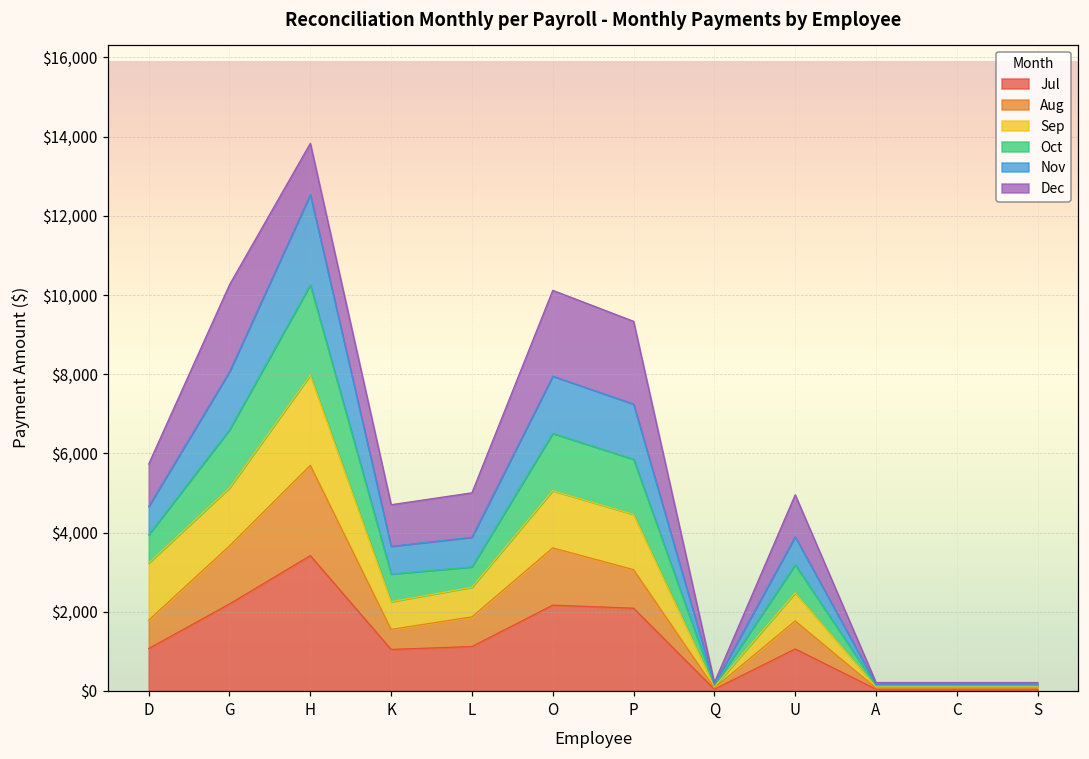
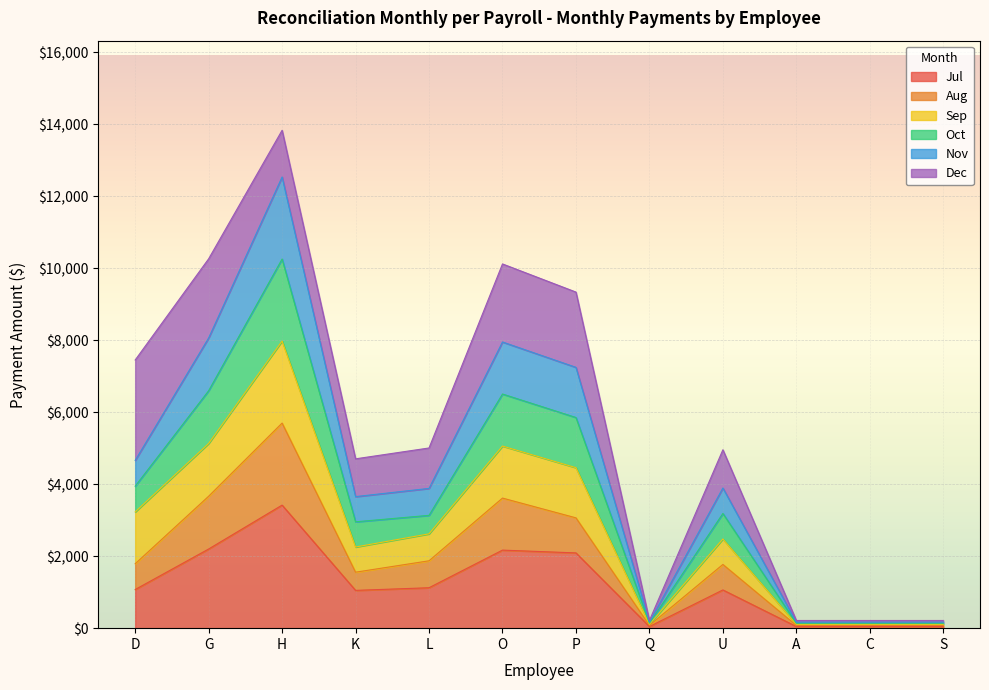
  {
    "Sep": {
      "D": "$1,400",
      "G": "$1,500",
      "H": "$2,300",
      "K": "$700",
      "L": "$700",
      "O": "$1,400",
      "P": "$1,400",
      "U": "$700"
    },
    "Oct": {
      "D": "$700",
      "G": "$1,500",
      "H": "$2,300",
      "K": "$700",
      "L": "$500",
      "O": "$1,400",
      "P": "$1,400",
      "U": "$700"
    },
    "Nov": {
      "D": "$700",
      "G": "$1,500",
      "H": "$2,300",
      "K": "$700",
      "L": "$700",
      "O": "$1,400",
      "P": "$1,400",
      "U": "$700"
    },
    "Dec": {
-     "D": "$1,100",
+     "D": "$2,800",
      "G": "$2,200",
      "H": "$1,300",
      "K": "$1,000",
      "L": "$1,100",
      "O": "$2,200",
      "P": "$2,100",
      "U": "$1,100"
    }
  }
